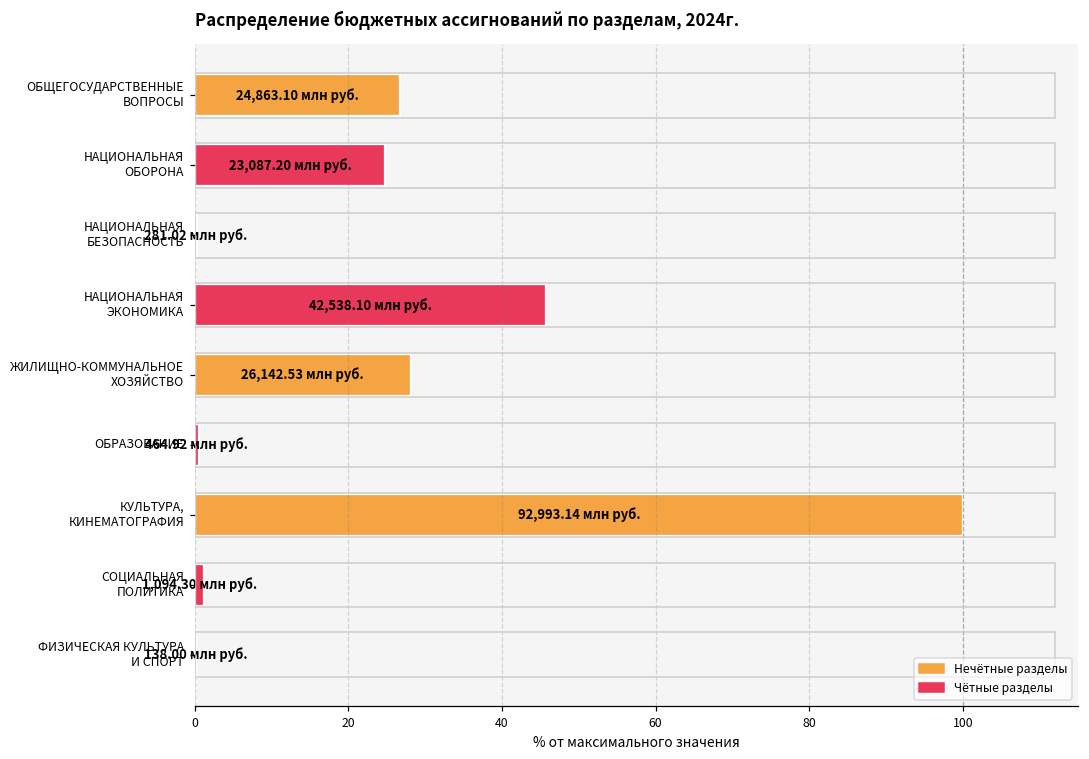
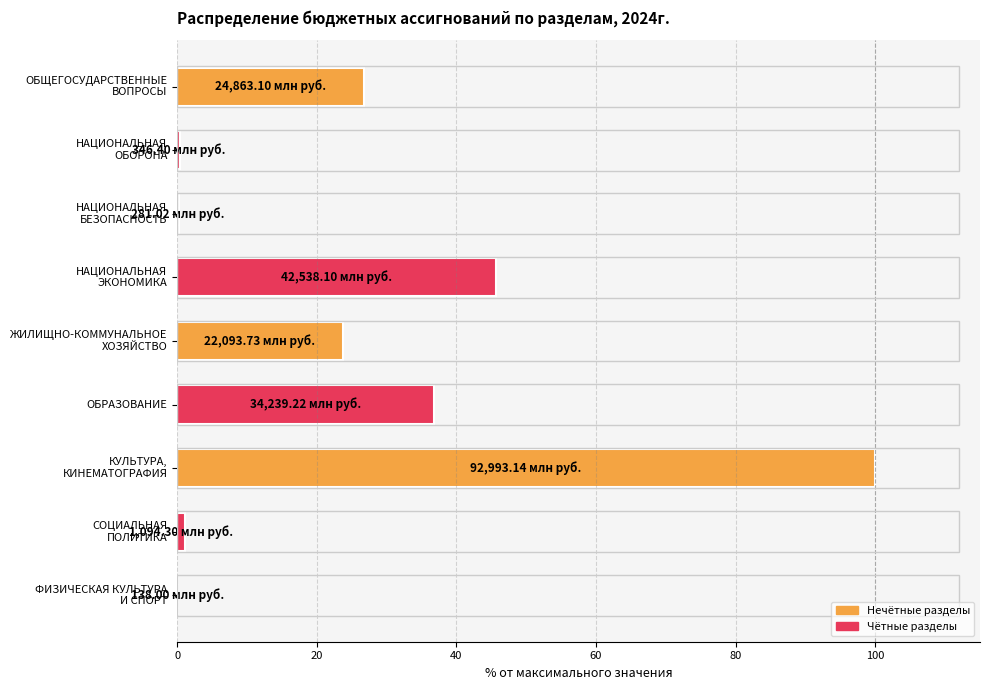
  {
-   "НАЦИОНАЛЬНАЯ ОБОРОНА": "23,087.20",
-   "ЖИЛИЩНО-КОММУНАЛЬНОЕ ХОЗЯЙСТВО": "26,142.53",
-   "ОБРАЗОВАНИЕ": "464.92"
+   "НАЦИОНАЛЬНАЯ ОБОРОНА": "346.40",
+   "ЖИЛИЩНО-КОММУНАЛЬНОЕ ХОЗЯЙСТВО": "22,093.73",
+   "ОБРАЗОВАНИЕ": "34,239.22"
  }
